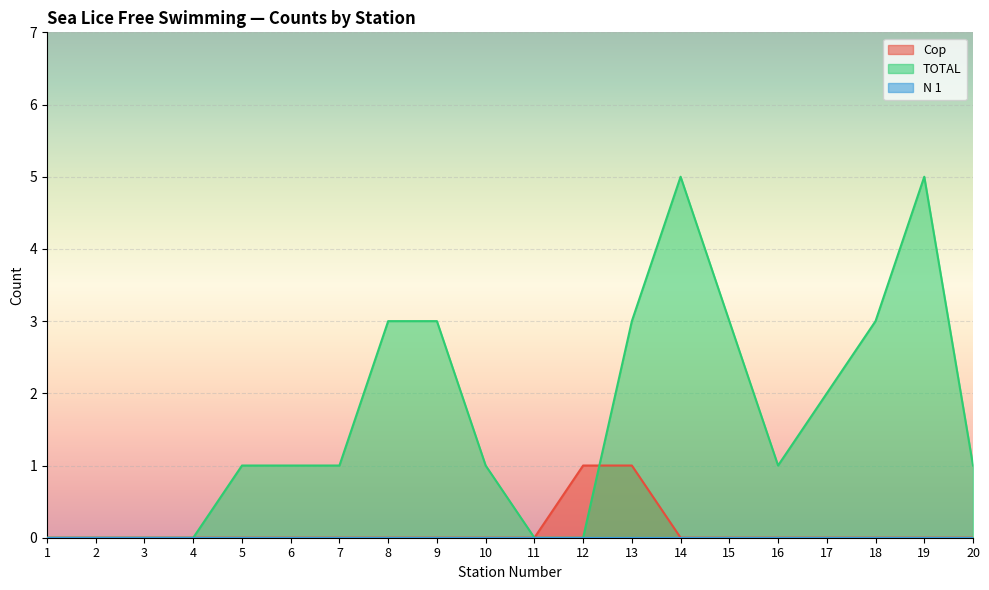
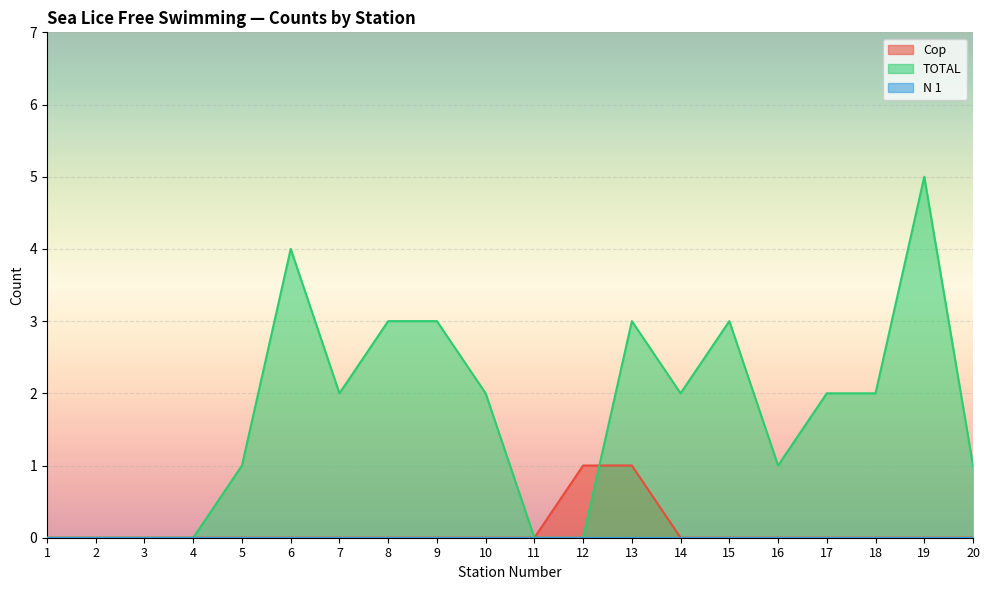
  {
    "Cop": {
      "12": 1,
      "13": 1
    },
    "TOTAL": {
      "5": 1,
-     "6": 1,
-     "7": 1,
+     "6": 4,
+     "7": 2,
      "8": 3,
      "9": 3,
-     "10": 1,
+     "10": 2,
      "13": 3,
-     "14": 5,
+     "14": 2,
      "15": 3,
      "16": 1,
      "17": 2,
-     "18": 3,
+     "18": 2,
      "19": 5,
      "20": 1
    },
    "N 1": {
      "13": 0
    }
  }
